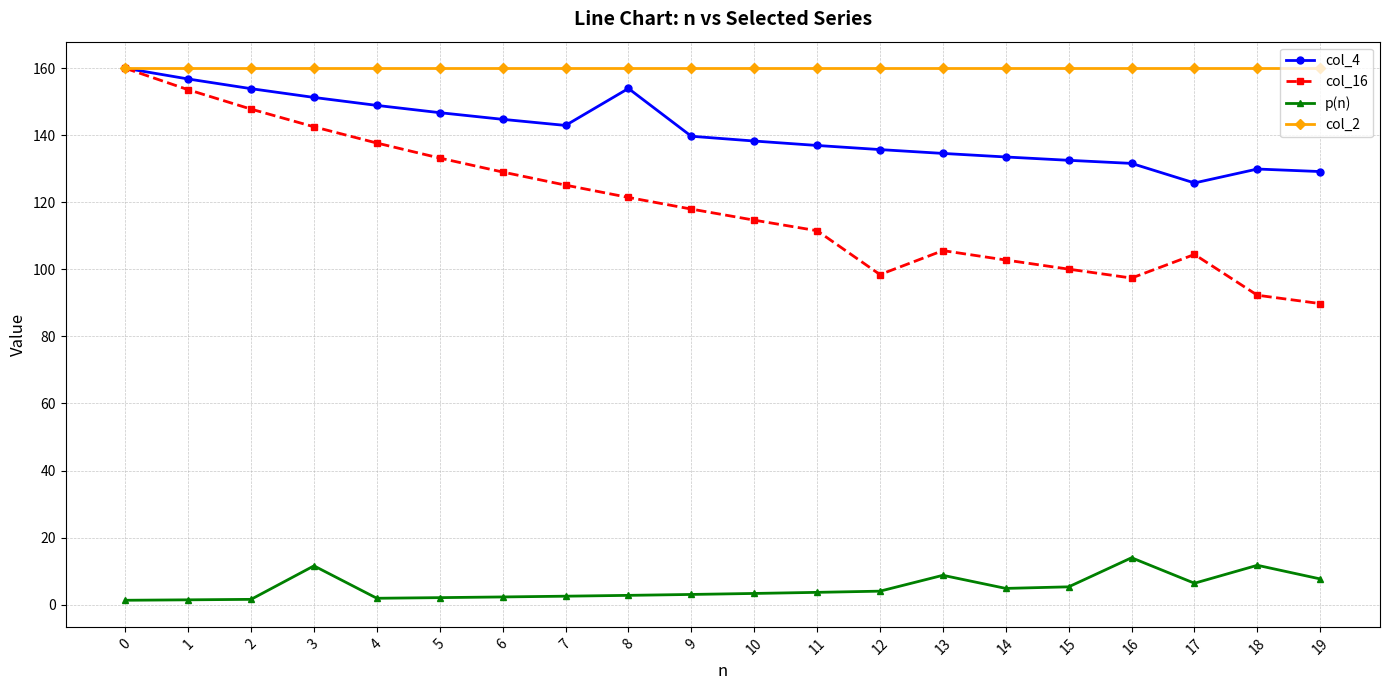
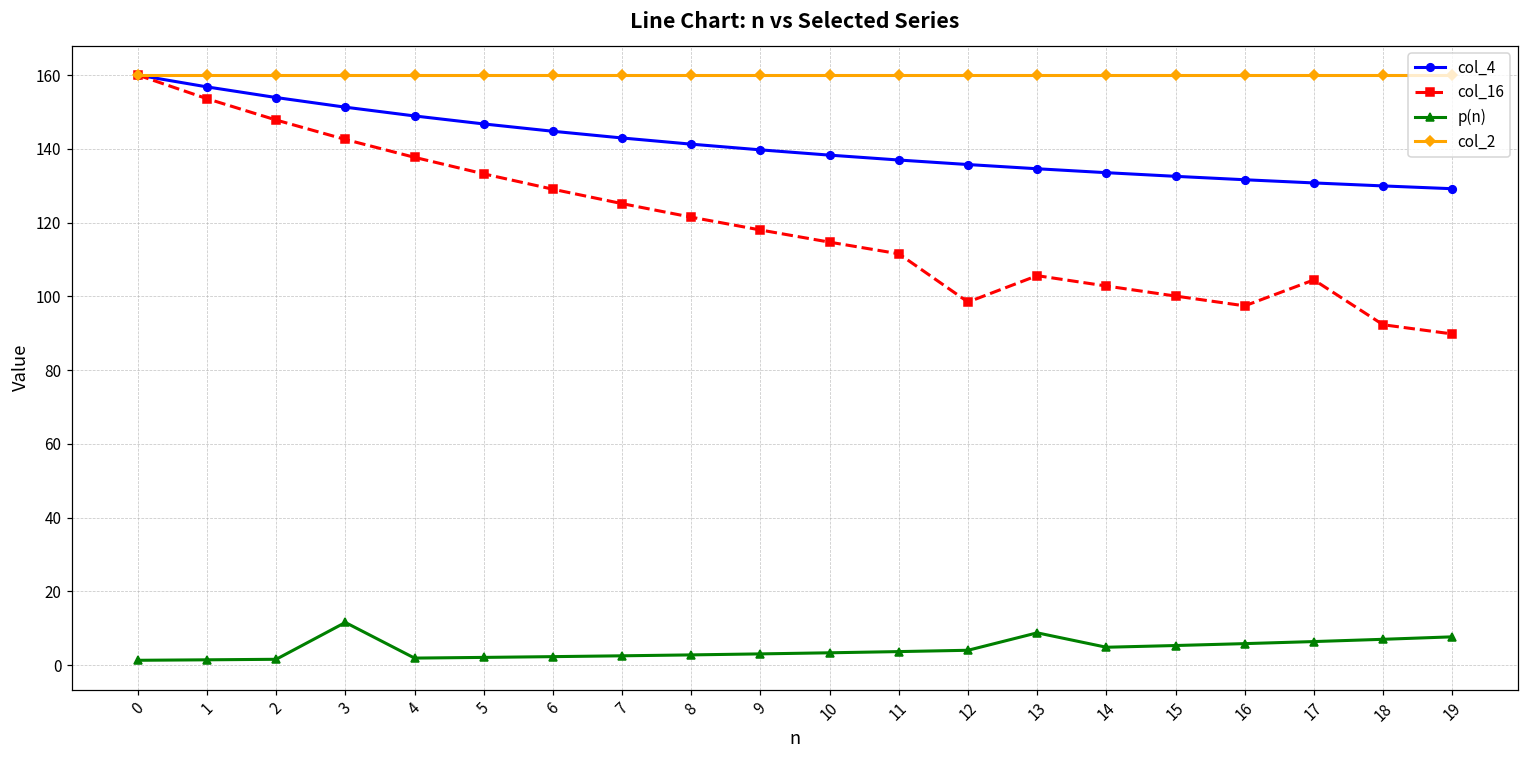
  {
    "col_4": {
      "1": 157,
      "2": 154,
      "3": 151,
      "4": 149,
      "5": 147,
      "6": 145,
      "7": 143,
-     "8": 154,
+     "8": 141,
      "9": 140,
      "10": 138,
      "11": 137,
      "12": 136,
      "13": 135,
      "14": 134,
      "15": 133,
      "16": 132,
-     "17": 126,
+     "17": 131,
      "18": 130,
      "19": 129
    },
    "col_16": {
      "1": 154,
      "2": 148,
      "3": 143,
      "4": 138,
      "5": 133,
      "6": 129,
      "7": 125,
      "8": 121,
      "9": 118,
      "10": 115,
      "11": 112,
      "12": 98,
      "13": 106,
      "14": 103,
      "15": 100,
      "16": 97,
      "17": 104,
      "18": 92,
      "19": 90
    },
    "p(n)": {
      "0": 1,
      "1": 1,
      "2": 2,
      "3": 12,
      "4": 2,
      "5": 2,
      "6": 2,
      "7": 3,
      "8": 3,
      "9": 3,
      "10": 3,
      "11": 4,
      "12": 4,
      "13": 9,
      "14": 5,
      "15": 5,
-     "16": 14,
+     "16": 6,
      "17": 6,
-     "18": 12,
+     "18": 7,
      "19": 8
    },
    "col_2": {
      "1": 160,
      "2": 160,
      "3": 160,
      "4": 160,
      "5": 160,
      "6": 160,
      "7": 160,
      "8": 160,
      "9": 160,
      "10": 160,
      "11": 160,
      "12": 160,
      "13": 160,
      "14": 160,
      "15": 160,
      "16": 160,
      "17": 160,
      "18": 160
    }
  }
